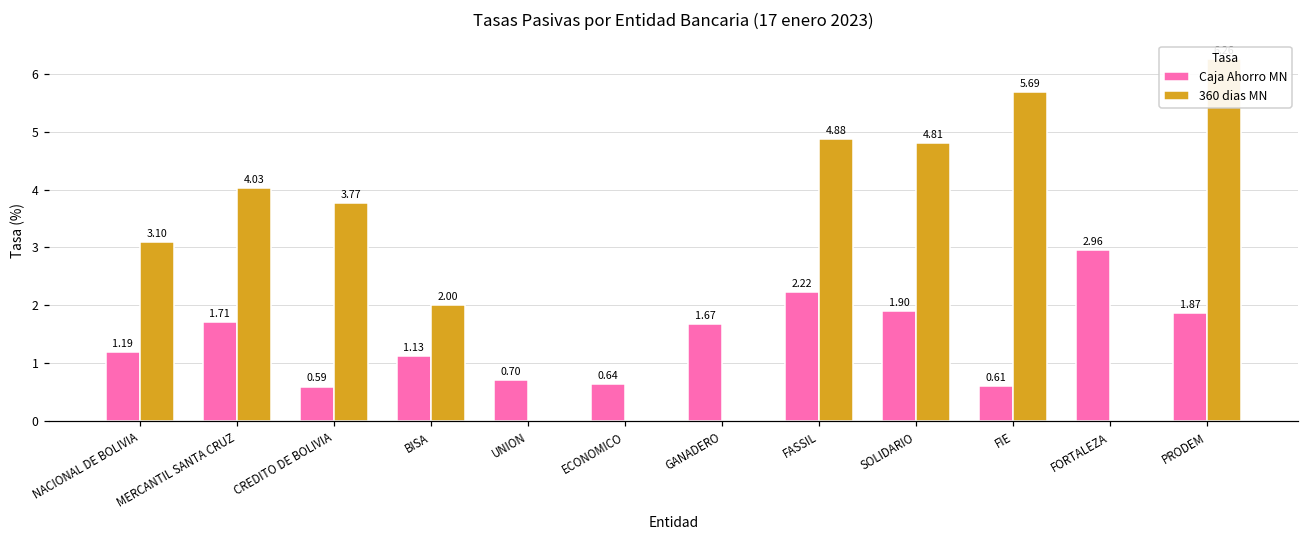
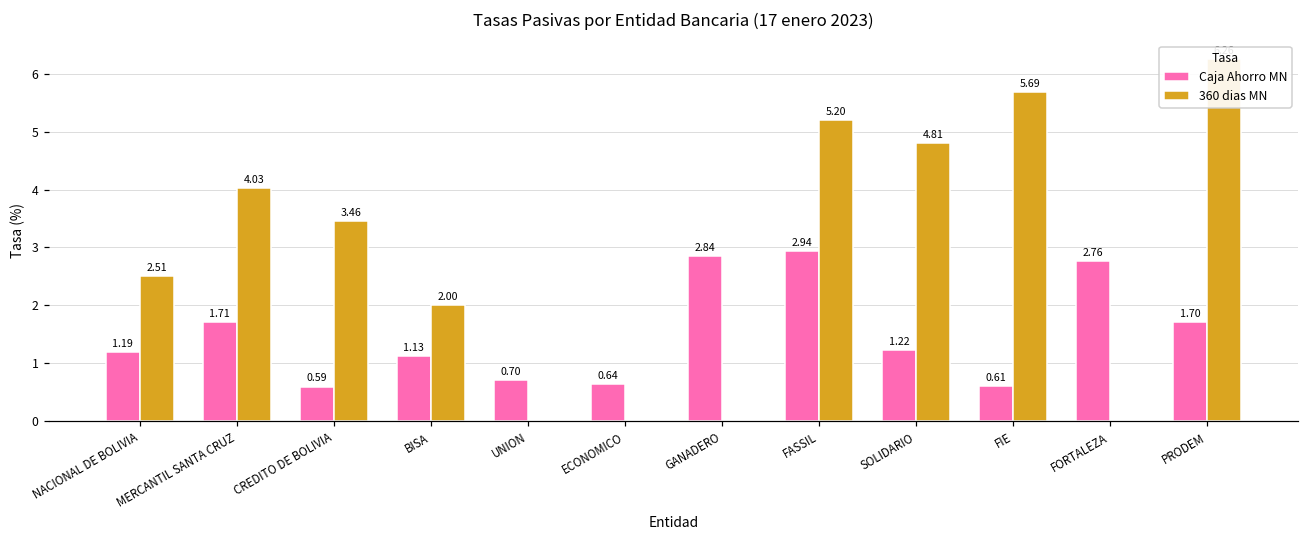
  {
    "Caja Ahorro MN": {
      "NACIONAL DE BOLIVIA": 1.19,
      "MERCANTIL SANTA CRUZ": 1.71,
      "CREDITO DE BOLIVIA": 0.59,
      "BISA": 1.13,
      "UNION": 0.70,
      "ECONOMICO": 0.64,
-     "GANADERO": 1.67,
-     "FASSIL": 2.22,
-     "SOLIDARIO": 1.90,
+     "GANADERO": 2.84,
+     "FASSIL": 2.94,
+     "SOLIDARIO": 1.22,
      "FIE": 0.61,
-     "FORTALEZA": 2.96,
-     "PRODEM": 1.87
+     "FORTALEZA": 2.76,
+     "PRODEM": 1.70
    },
    "360 dias MN": {
-     "NACIONAL DE BOLIVIA": 3.10,
+     "NACIONAL DE BOLIVIA": 2.51,
      "MERCANTIL SANTA CRUZ": 4.03,
-     "CREDITO DE BOLIVIA": 3.77,
+     "CREDITO DE BOLIVIA": 3.46,
      "BISA": 2.00,
-     "FASSIL": 4.88,
+     "FASSIL": 5.20,
      "SOLIDARIO": 4.81,
      "FIE": 5.69
    }
  }
